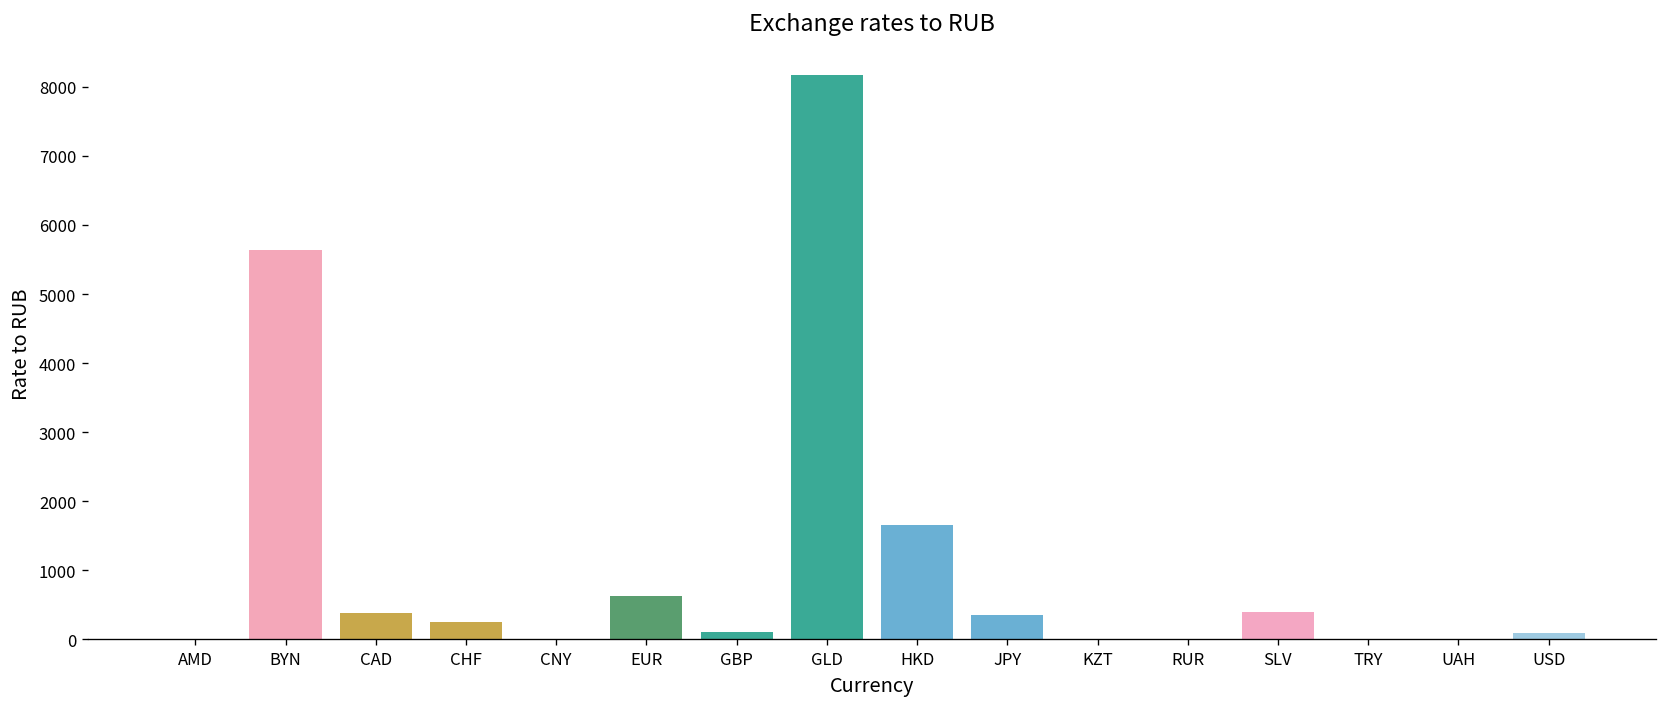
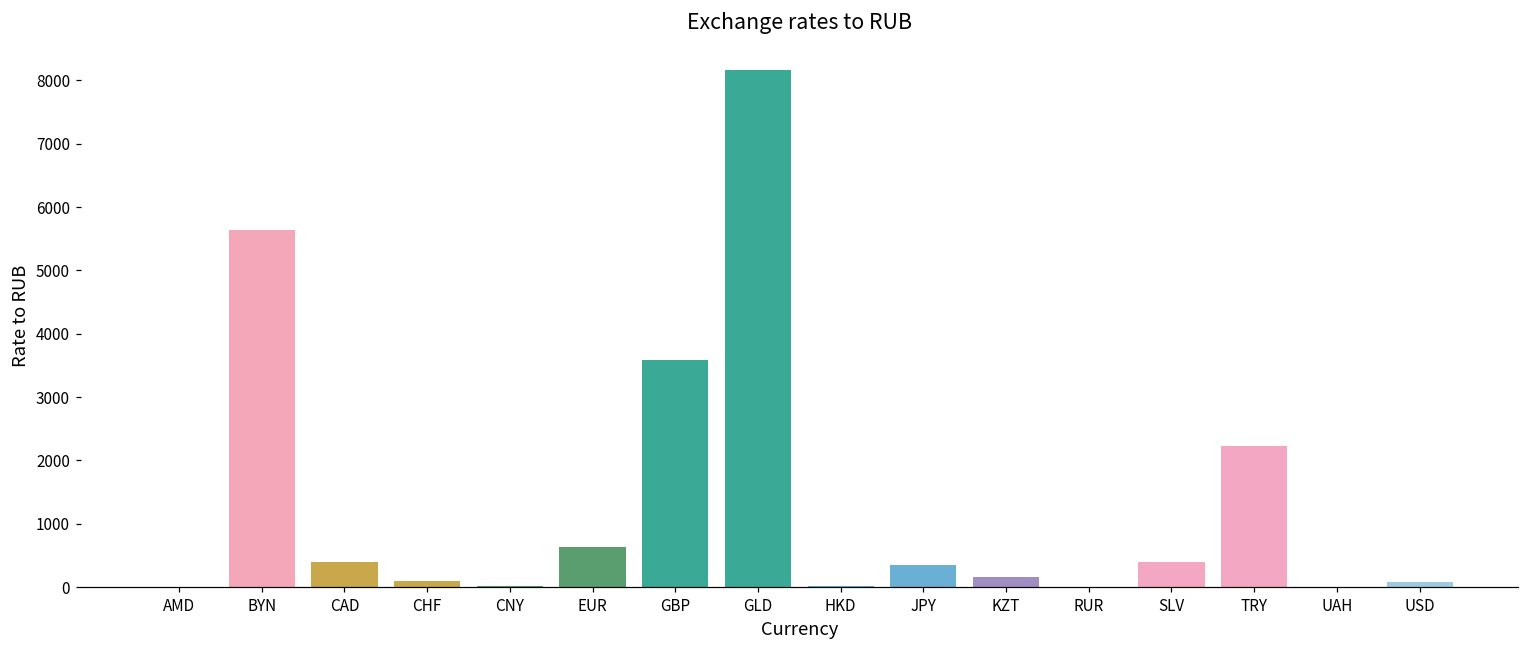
  {
    "BYN": 5600,
    "CAD": 400,
-   "CHF": 300,
+   "CHF": 100,
    "EUR": 600,
-   "GBP": 100,
+   "GBP": 3600,
    "GLD": 8200,
-   "HKD": 1700,
+   "HKD": 0,
    "JPY": 400,
-   "KZT": 0,
+   "KZT": 200,
    "SLV": 400,
-   "TRY": 0,
+   "TRY": 2200,
    "USD": 100
  }
